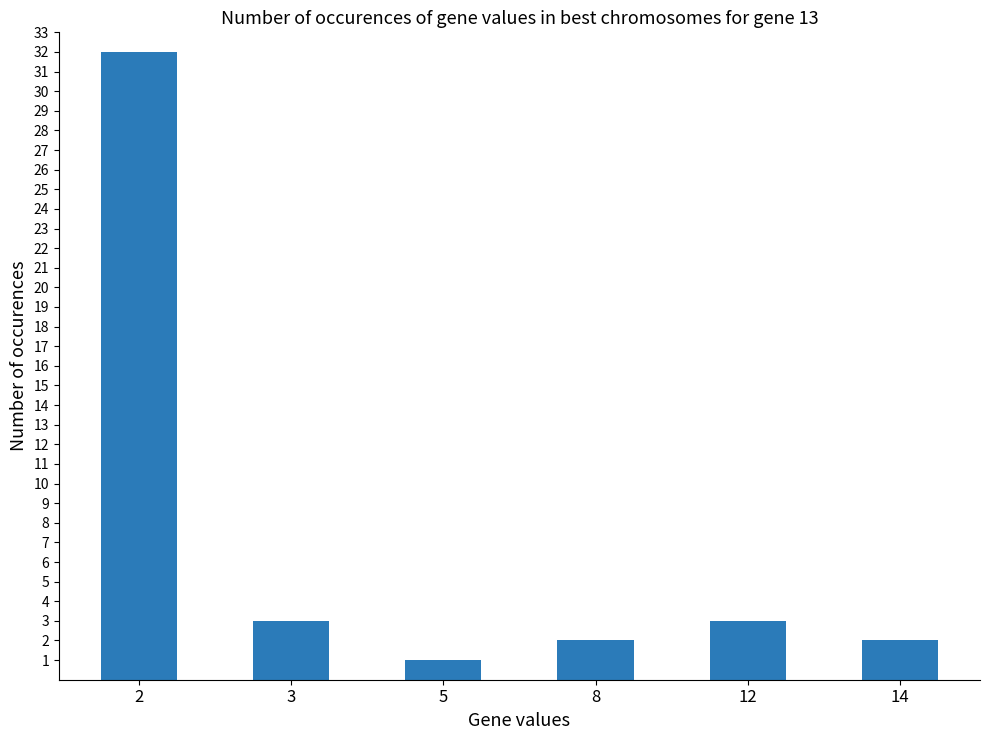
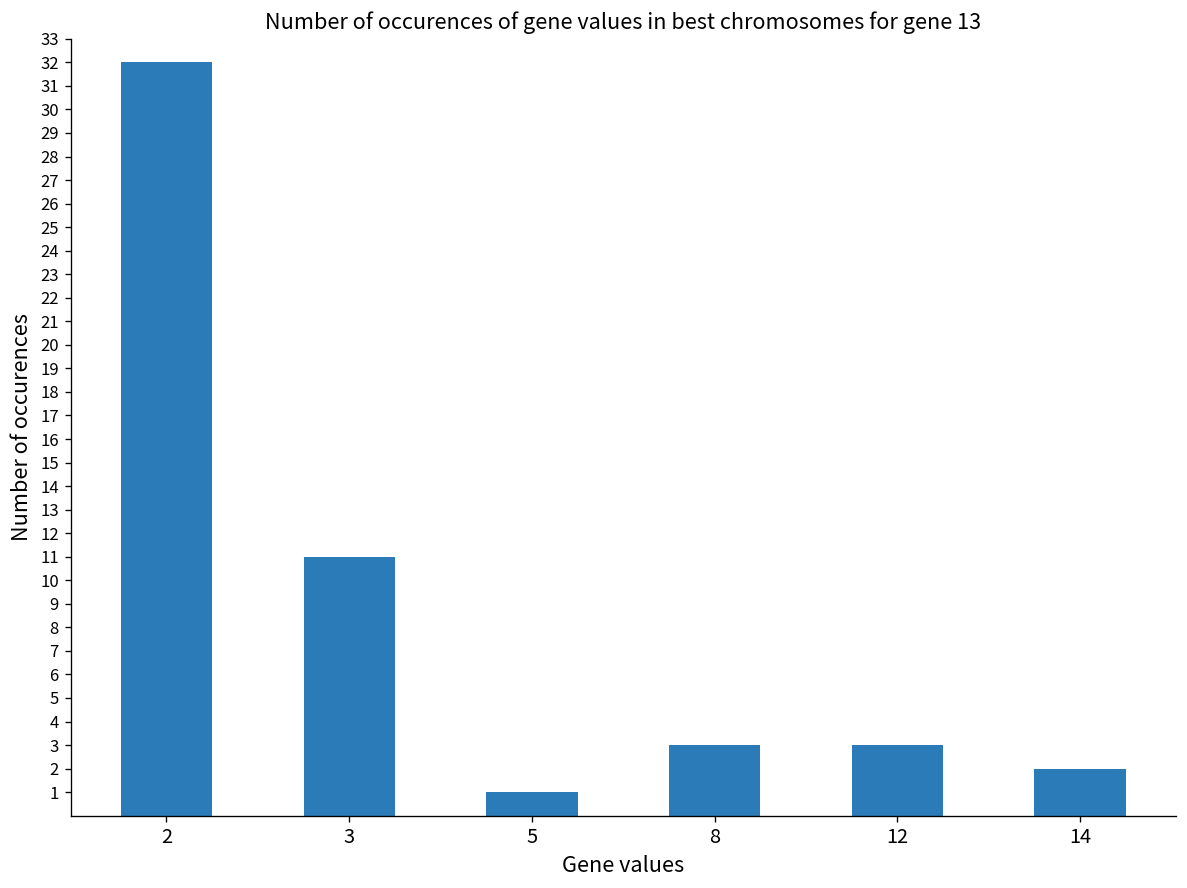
  {
    "2": 32,
-   "3": 3,
+   "3": 11,
    "5": 1,
-   "8": 2,
+   "8": 3,
    "12": 3,
    "14": 2
  }
